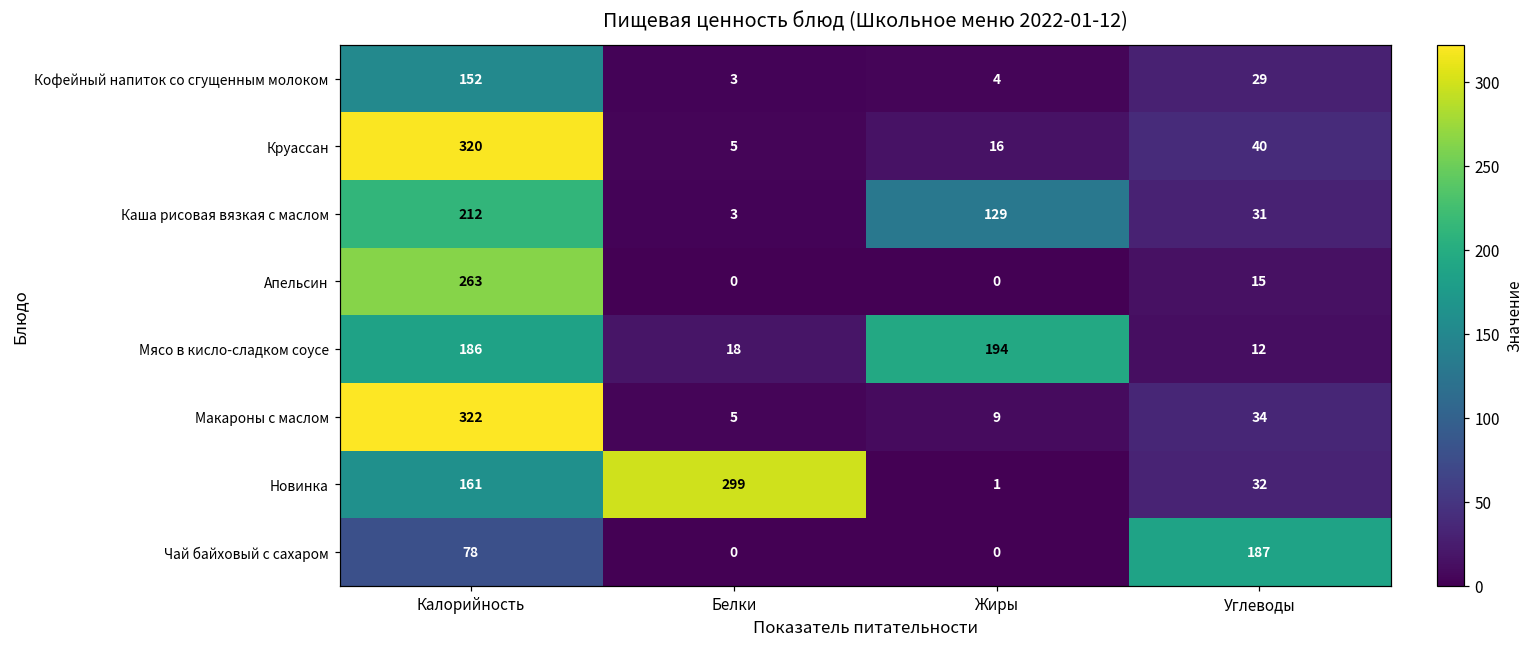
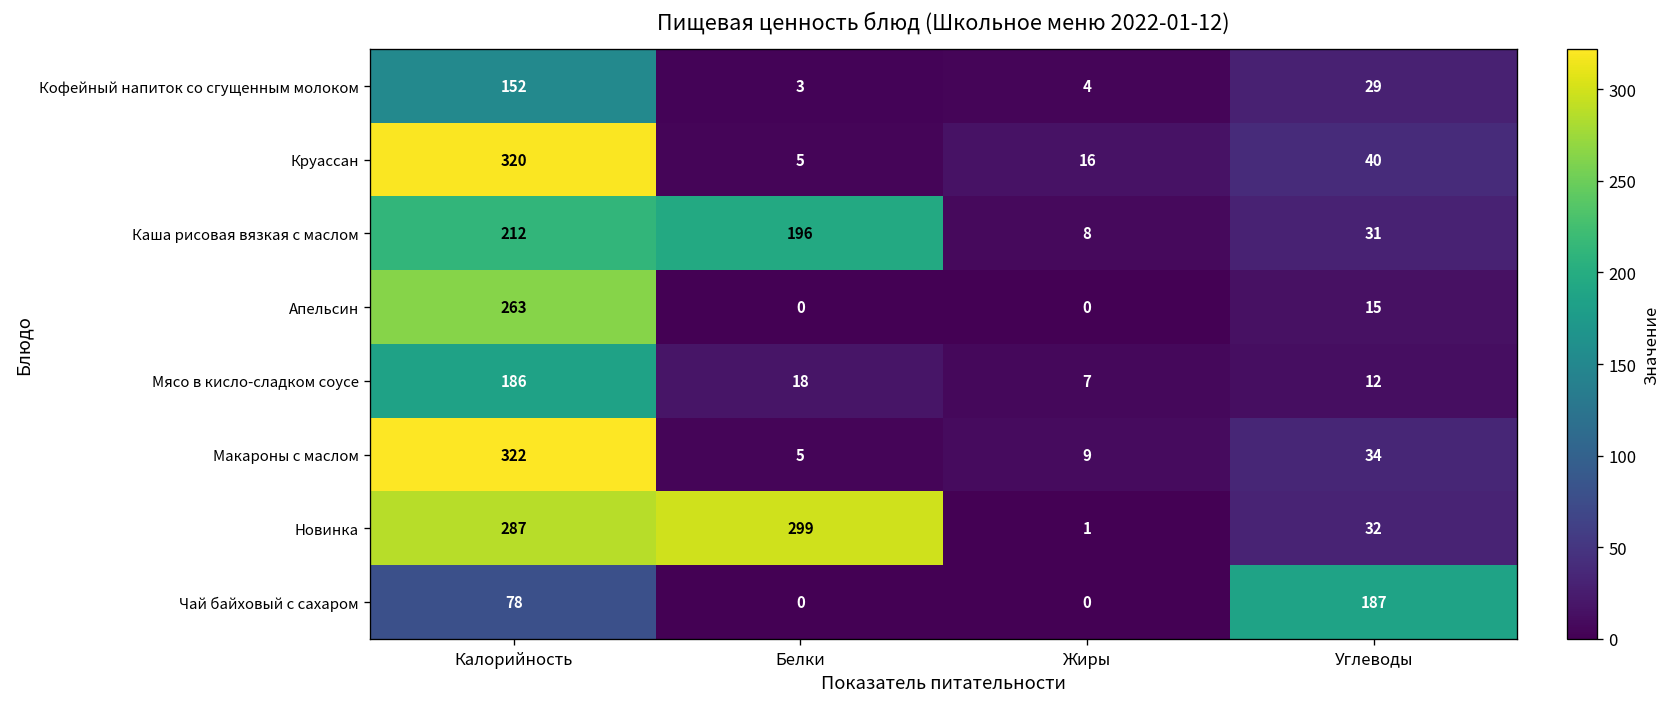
  {
    "Кофейный напиток со сгущенным молоком": {
      "Калорийность": 152,
      "Белки": 3,
      "Жиры": 4,
      "Углеводы": 29
    },
    "Круассан": {
      "Калорийность": 320,
      "Белки": 5,
      "Жиры": 16,
      "Углеводы": 40
    },
    "Каша рисовая вязкая с маслом": {
      "Калорийность": 212,
-     "Белки": 3,
-     "Жиры": 129,
+     "Белки": 196,
+     "Жиры": 8,
      "Углеводы": 31
    },
    "Апельсин": {
      "Калорийность": 263,
      "Белки": 0,
      "Жиры": 0,
      "Углеводы": 15
    },
    "Мясо в кисло-сладком соусе": {
      "Калорийность": 186,
      "Белки": 18,
-     "Жиры": 194,
+     "Жиры": 7,
      "Углеводы": 12
    },
    "Макароны с маслом": {
      "Калорийность": 322,
      "Белки": 5,
      "Жиры": 9,
      "Углеводы": 34
    },
    "Новинка": {
-     "Калорийность": 161,
+     "Калорийность": 287,
      "Белки": 299,
      "Жиры": 1,
      "Углеводы": 32
    },
    "Чай байховый с сахаром": {
      "Калорийность": 78,
      "Белки": 0,
      "Жиры": 0,
      "Углеводы": 187
    }
  }
